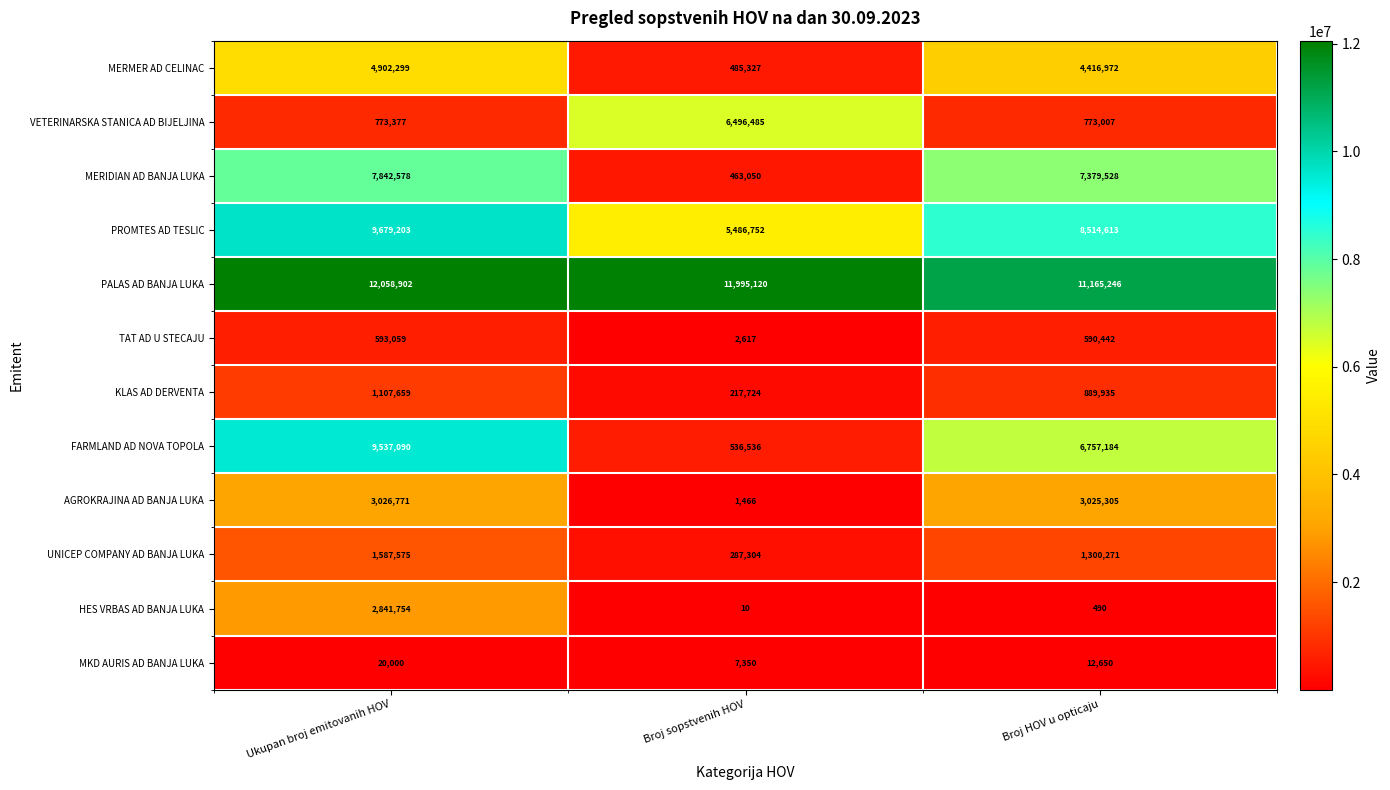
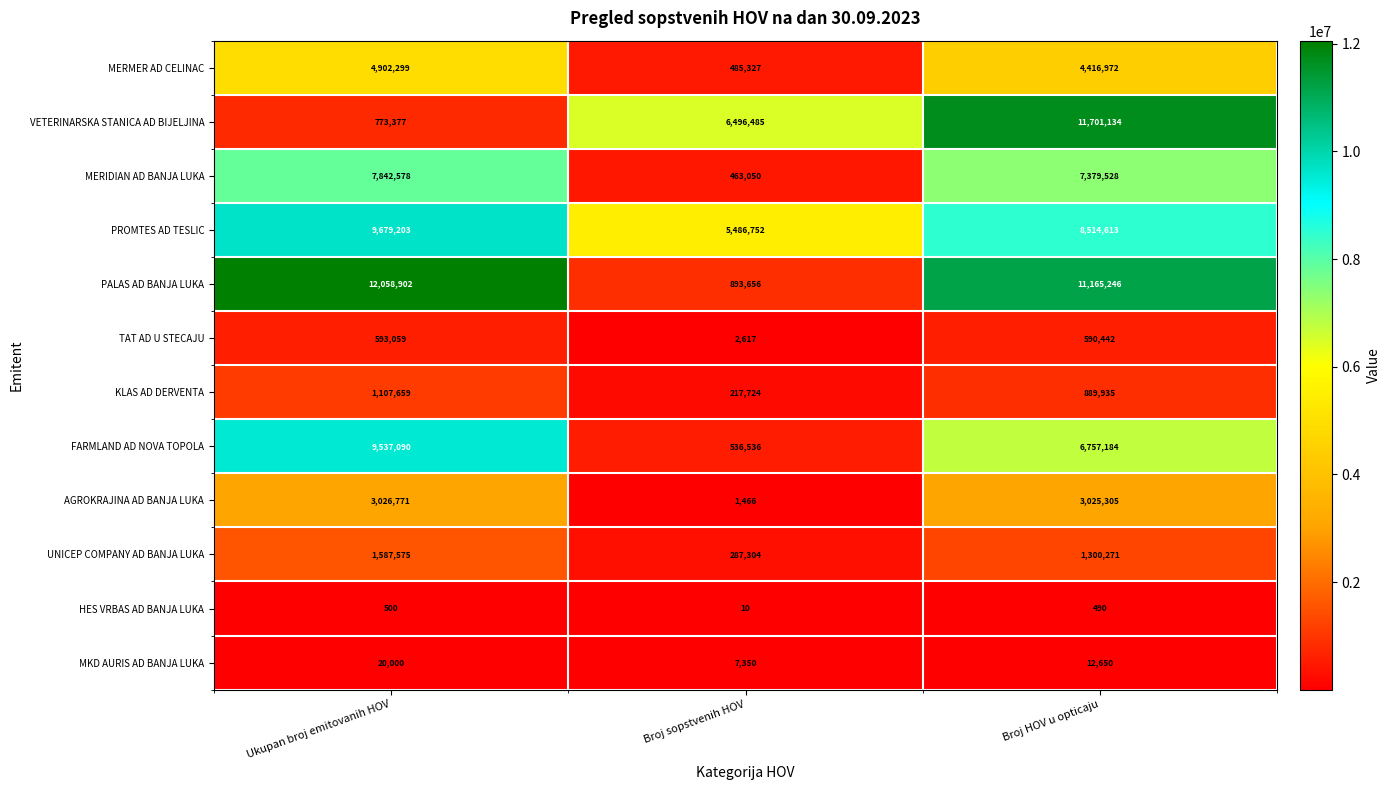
  {
    "MERMER AD CELINAC": {
      "Ukupan broj emitovanih HOV": "4,902,299",
      "Broj sopstvenih HOV": "485,327",
      "Broj HOV u opticaju": "4,416,972"
    },
    "VETERINARSKA STANICA AD BIJELJINA": {
      "Ukupan broj emitovanih HOV": "773,377",
      "Broj sopstvenih HOV": "6,496,485",
-     "Broj HOV u opticaju": "773,007"
+     "Broj HOV u opticaju": "11,701,134"
    },
    "MERIDIAN AD BANJA LUKA": {
      "Ukupan broj emitovanih HOV": "7,842,578",
      "Broj sopstvenih HOV": "463,050",
      "Broj HOV u opticaju": "7,379,528"
    },
    "PROMTES AD TESLIC": {
      "Ukupan broj emitovanih HOV": "9,679,203",
      "Broj sopstvenih HOV": "5,486,752",
      "Broj HOV u opticaju": "8,514,613"
    },
    "PALAS AD BANJA LUKA": {
      "Ukupan broj emitovanih HOV": "12,058,902",
-     "Broj sopstvenih HOV": "11,995,120",
+     "Broj sopstvenih HOV": "893,656",
      "Broj HOV u opticaju": "11,165,246"
    },
    "TAT AD U STECAJU": {
      "Ukupan broj emitovanih HOV": "593,059",
      "Broj sopstvenih HOV": "2,617",
      "Broj HOV u opticaju": "590,442"
    },
    "KLAS AD DERVENTA": {
      "Ukupan broj emitovanih HOV": "1,107,659",
      "Broj sopstvenih HOV": "217,724",
      "Broj HOV u opticaju": "889,935"
    },
    "FARMLAND AD NOVA TOPOLA": {
      "Ukupan broj emitovanih HOV": "9,537,090",
      "Broj sopstvenih HOV": "536,536",
      "Broj HOV u opticaju": "6,757,184"
    },
    "AGROKRAJINA AD BANJA LUKA": {
      "Ukupan broj emitovanih HOV": "3,026,771",
      "Broj sopstvenih HOV": "1,466",
      "Broj HOV u opticaju": "3,025,305"
    },
    "UNICEP COMPANY AD BANJA LUKA": {
      "Ukupan broj emitovanih HOV": "1,587,575",
      "Broj sopstvenih HOV": "287,304",
      "Broj HOV u opticaju": "1,300,271"
    },
    "HES VRBAS AD BANJA LUKA": {
-     "Ukupan broj emitovanih HOV": "2,841,754",
+     "Ukupan broj emitovanih HOV": "500",
      "Broj sopstvenih HOV": "10",
      "Broj HOV u opticaju": "490"
    },
    "MKD AURIS AD BANJA LUKA": {
      "Ukupan broj emitovanih HOV": "20,000",
      "Broj sopstvenih HOV": "7,350",
      "Broj HOV u opticaju": "12,650"
    }
  }
